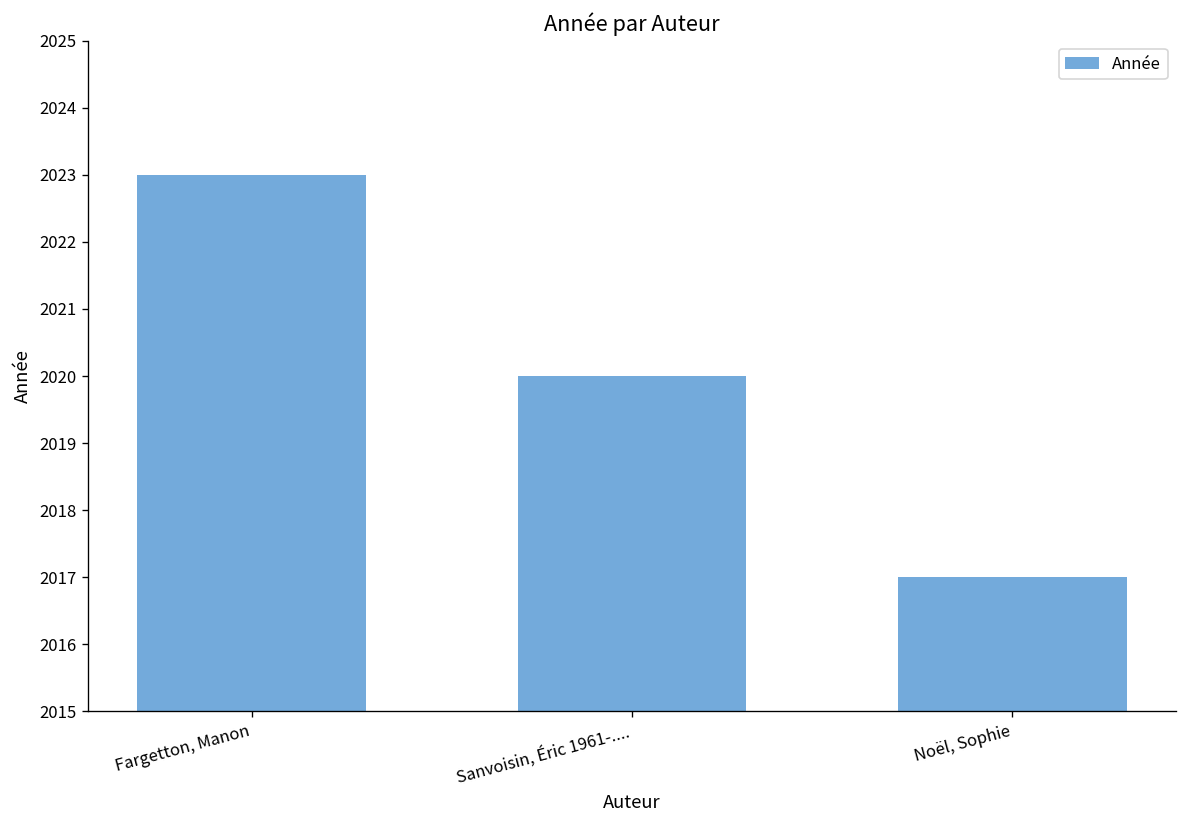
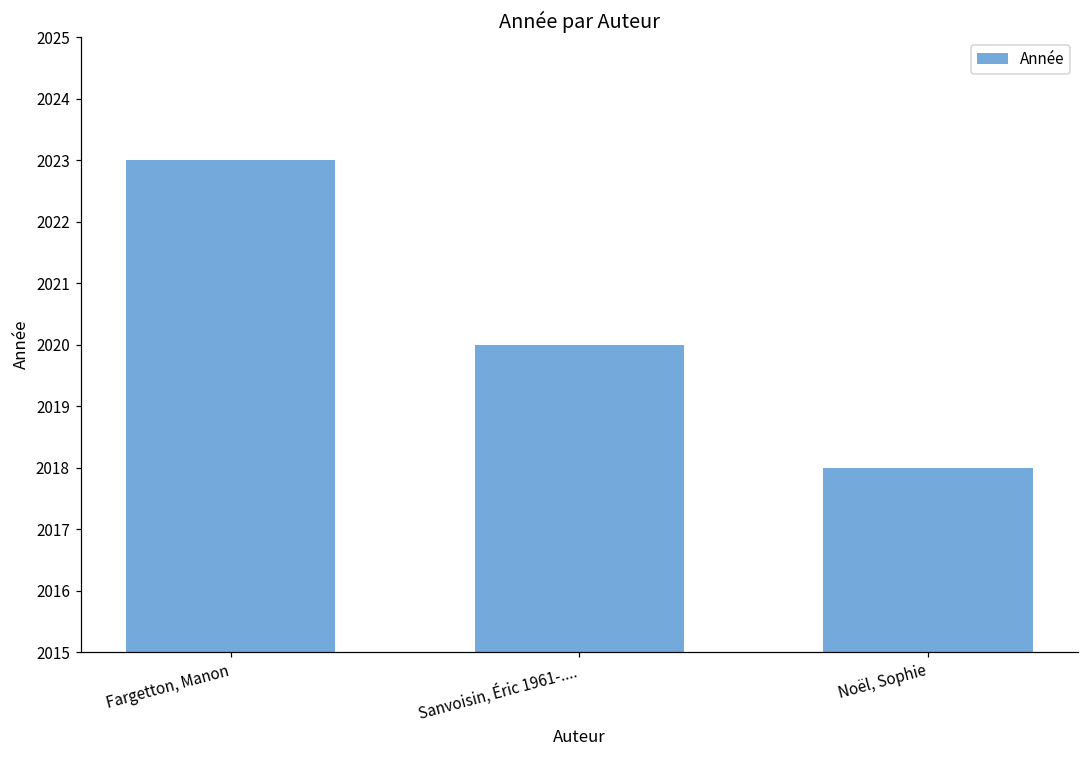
  {
    "Fargetton, Manon": 2023,
    "Sanvoisin, Éric 1961-....": 2020,
-   "Noël, Sophie": 2017
+   "Noël, Sophie": 2018
  }
